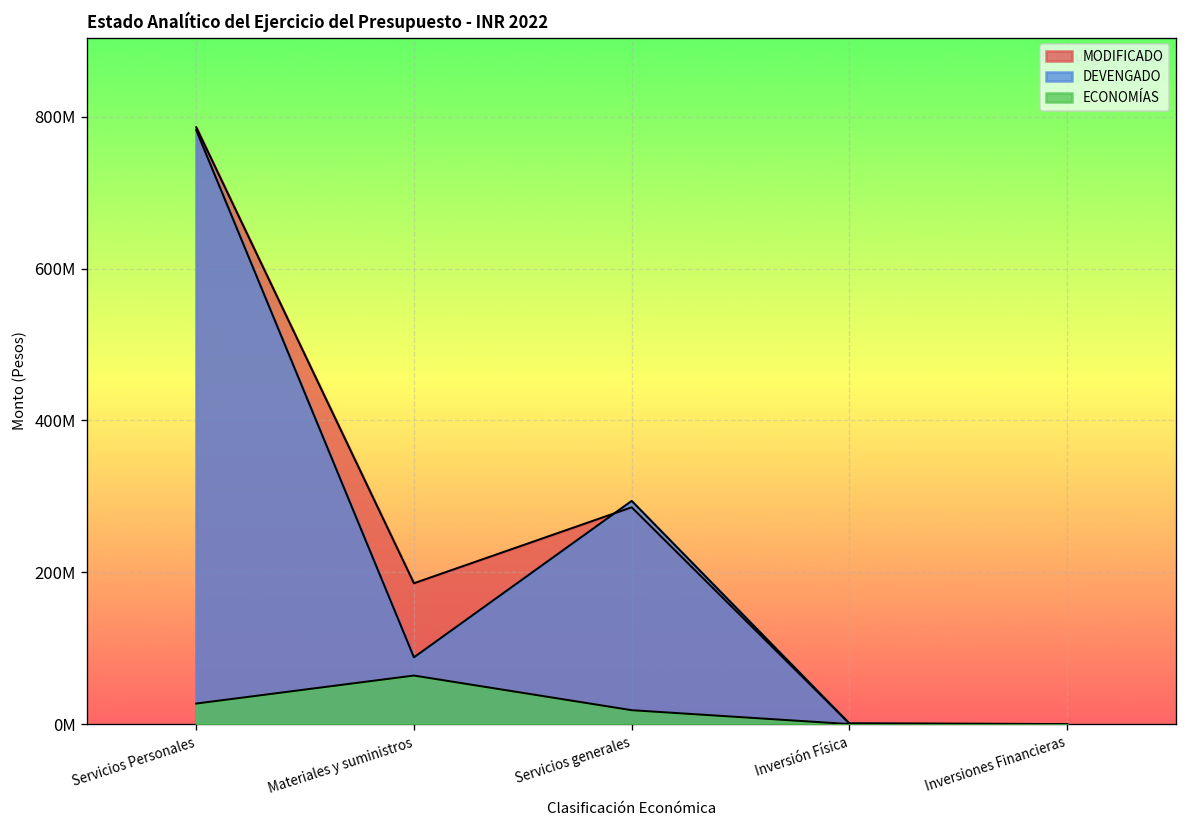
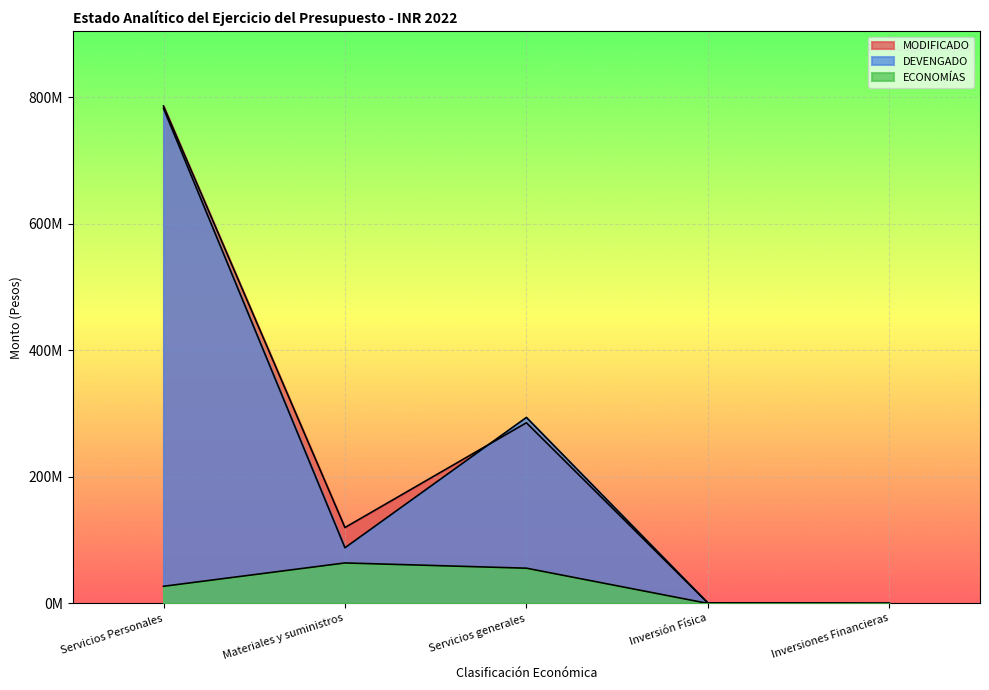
  {
    "MODIFICADO": {
-     "Materiales y suministros": 190000000,
+     "Materiales y suministros": 120000000,
      "Servicios generales": 290000000
    },
    "DEVENGADO": {
      "Materiales y suministros": 90000000,
      "Servicios generales": 290000000
    },
    "ECONOMÍAS": {
      "Servicios Personales": 30000000,
      "Materiales y suministros": 60000000,
-     "Servicios generales": 20000000
+     "Servicios generales": 60000000
    }
  }
